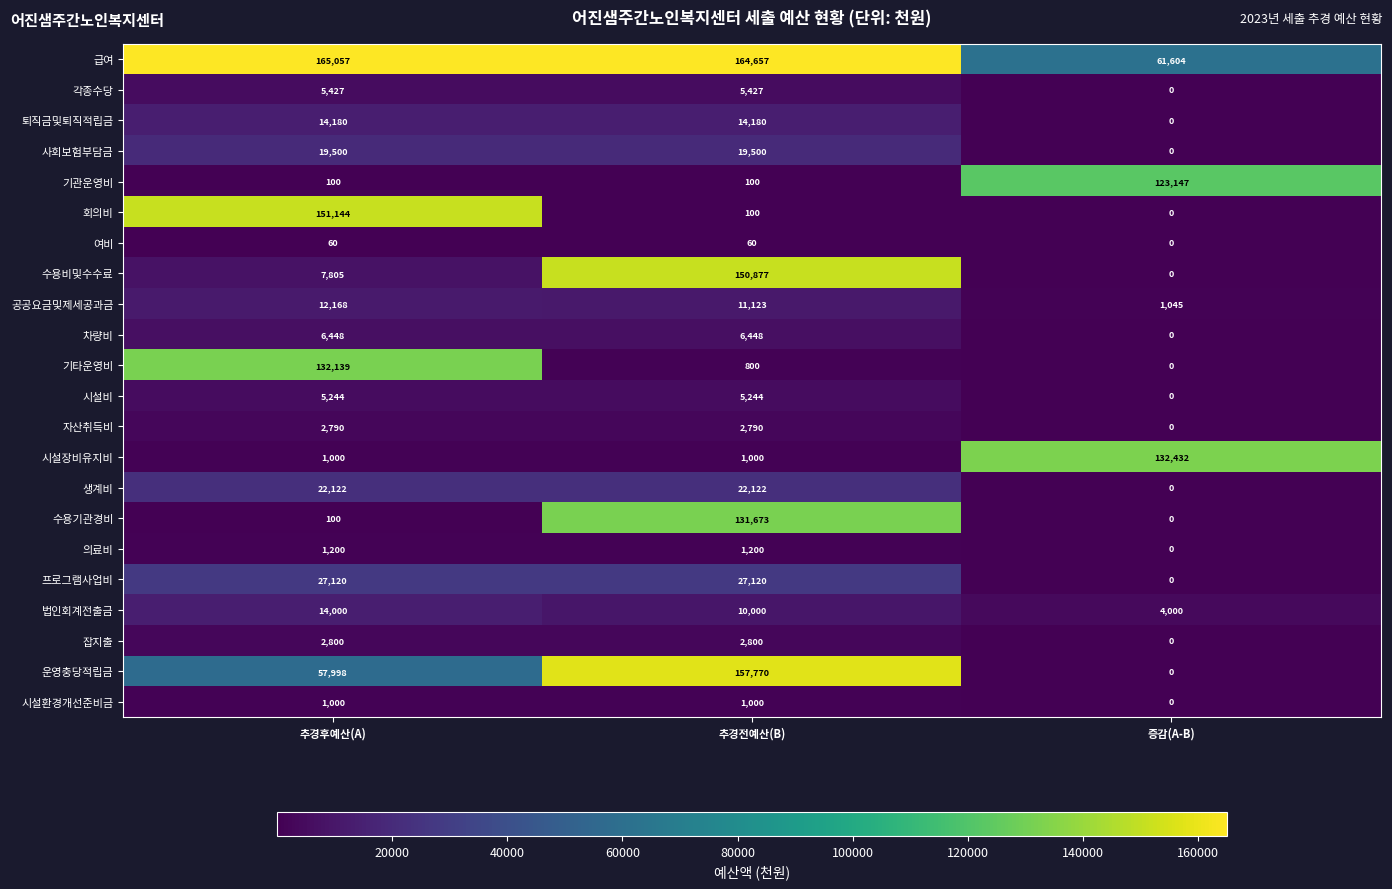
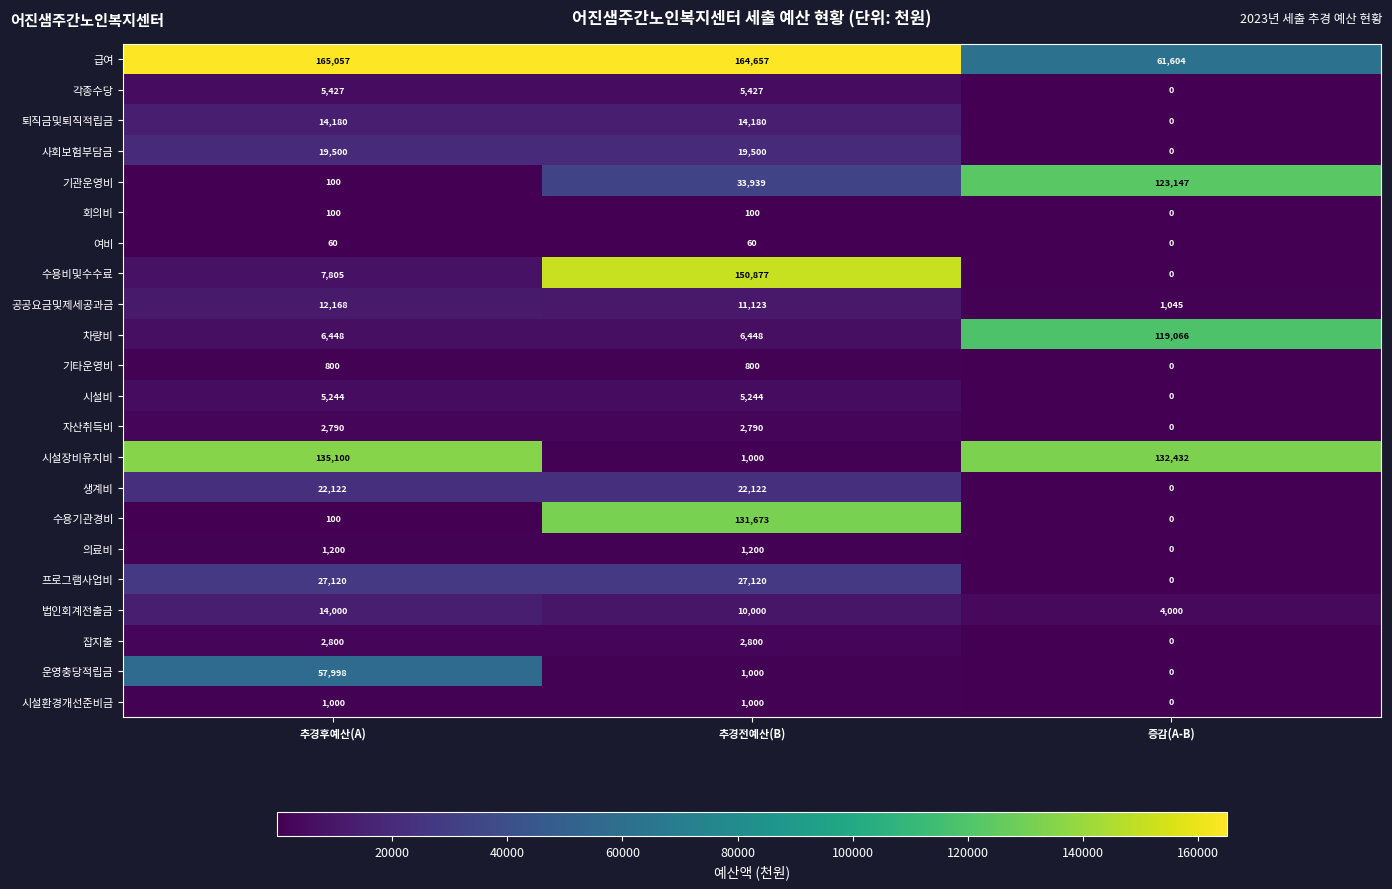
  {
    "급여": {
      "추경후예산(A)": "165,057",
      "추경전예산(B)": "164,657",
      "증감(A-B)": "61,604"
    },
    "각종수당": {
      "추경후예산(A)": "5,427",
      "추경전예산(B)": "5,427",
      "증감(A-B)": "0"
    },
    "퇴직금및퇴직적립금": {
      "추경후예산(A)": "14,180",
      "추경전예산(B)": "14,180",
      "증감(A-B)": "0"
    },
    "사회보험부담금": {
      "추경후예산(A)": "19,500",
      "추경전예산(B)": "19,500",
      "증감(A-B)": "0"
    },
    "기관운영비": {
      "추경후예산(A)": "100",
-     "추경전예산(B)": "100",
+     "추경전예산(B)": "33,939",
      "증감(A-B)": "123,147"
    },
    "회의비": {
-     "추경후예산(A)": "151,144",
+     "추경후예산(A)": "100",
      "추경전예산(B)": "100",
      "증감(A-B)": "0"
    },
    "여비": {
      "추경후예산(A)": "60",
      "추경전예산(B)": "60",
      "증감(A-B)": "0"
    },
    "수용비및수수료": {
      "추경후예산(A)": "7,805",
      "추경전예산(B)": "150,877",
      "증감(A-B)": "0"
    },
    "공공요금및제세공과금": {
      "추경후예산(A)": "12,168",
      "추경전예산(B)": "11,123",
      "증감(A-B)": "1,045"
    },
    "차량비": {
      "추경후예산(A)": "6,448",
      "추경전예산(B)": "6,448",
-     "증감(A-B)": "0"
+     "증감(A-B)": "119,066"
    },
    "기타운영비": {
-     "추경후예산(A)": "132,139",
+     "추경후예산(A)": "800",
      "추경전예산(B)": "800",
      "증감(A-B)": "0"
    },
    "시설비": {
      "추경후예산(A)": "5,244",
      "추경전예산(B)": "5,244",
      "증감(A-B)": "0"
    },
    "자산취득비": {
      "추경후예산(A)": "2,790",
      "추경전예산(B)": "2,790",
      "증감(A-B)": "0"
    },
    "시설장비유지비": {
-     "추경후예산(A)": "1,000",
+     "추경후예산(A)": "135,100",
      "추경전예산(B)": "1,000",
      "증감(A-B)": "132,432"
    },
    "생계비": {
      "추경후예산(A)": "22,122",
      "추경전예산(B)": "22,122",
      "증감(A-B)": "0"
    },
    "수용기관경비": {
      "추경후예산(A)": "100",
      "추경전예산(B)": "131,673",
      "증감(A-B)": "0"
    },
    "의료비": {
      "추경후예산(A)": "1,200",
      "추경전예산(B)": "1,200",
      "증감(A-B)": "0"
    },
    "프로그램사업비": {
      "추경후예산(A)": "27,120",
      "추경전예산(B)": "27,120",
      "증감(A-B)": "0"
    },
    "법인회계전출금": {
      "추경후예산(A)": "14,000",
      "추경전예산(B)": "10,000",
      "증감(A-B)": "4,000"
    },
    "잡지출": {
      "추경후예산(A)": "2,800",
      "추경전예산(B)": "2,800",
      "증감(A-B)": "0"
    },
    "운영충당적립금": {
      "추경후예산(A)": "57,998",
-     "추경전예산(B)": "157,770",
+     "추경전예산(B)": "1,000",
      "증감(A-B)": "0"
    },
    "시설환경개선준비금": {
      "추경후예산(A)": "1,000",
      "추경전예산(B)": "1,000",
      "증감(A-B)": "0"
    }
  }
